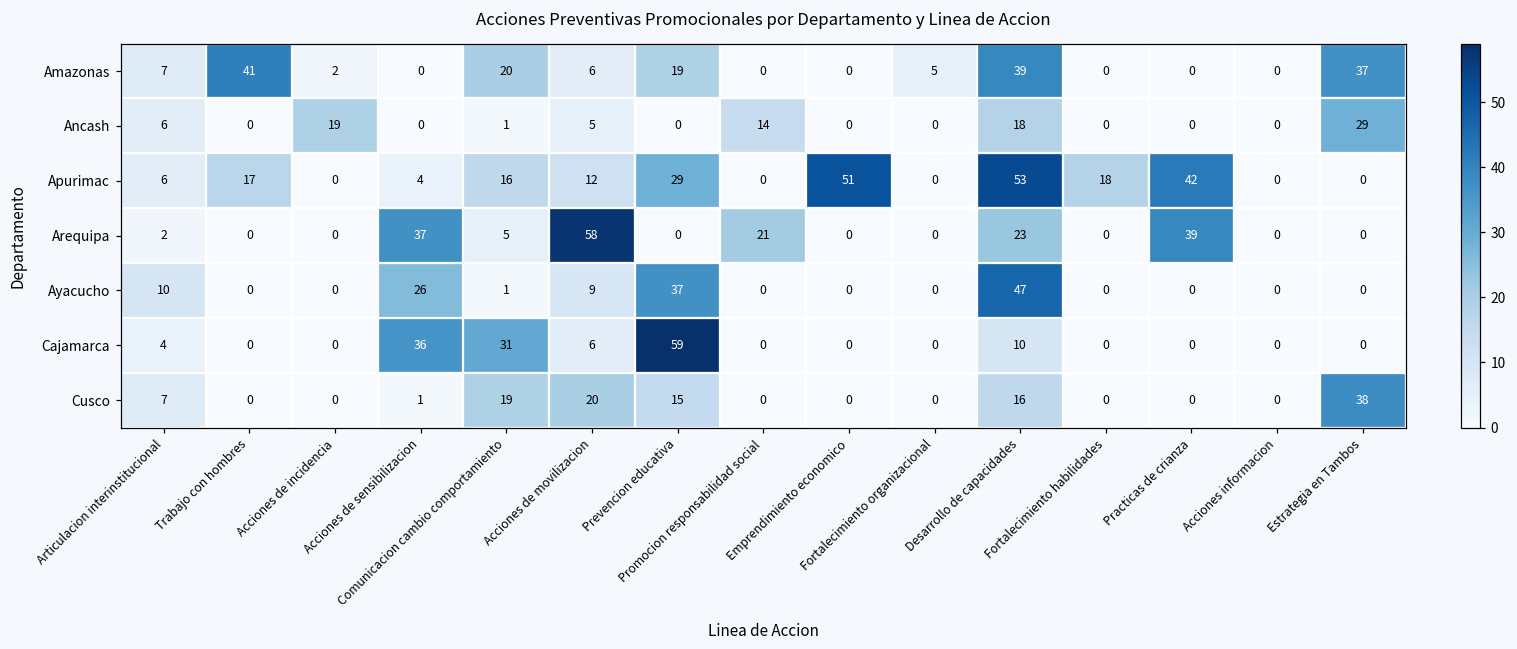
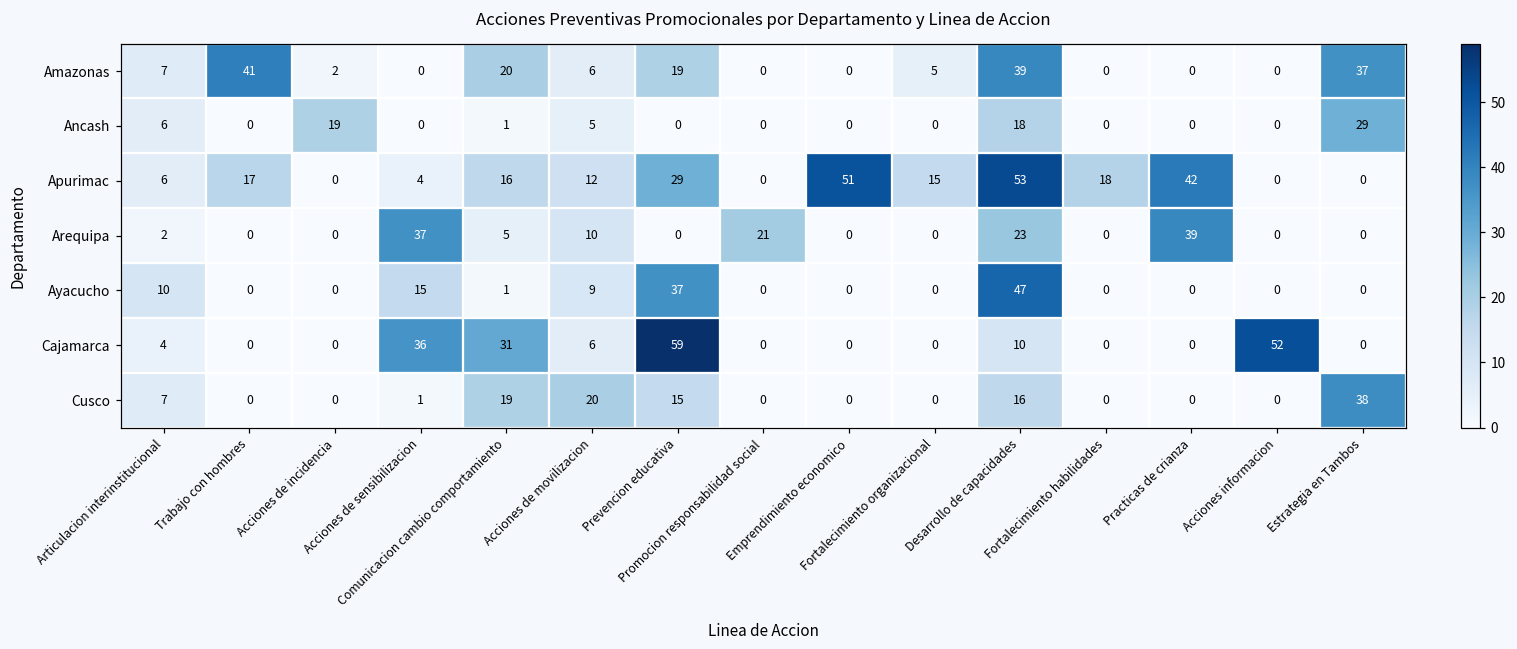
  {
    "Amazonas": {
      "Articulacion interinstitucional": 7,
      "Trabajo con hombres": 41,
      "Acciones de incidencia": 2,
      "Acciones de sensibilizacion": 0,
      "Comunicacion cambio comportamiento": 20,
      "Acciones de movilizacion": 6,
      "Prevencion educativa": 19,
      "Promocion responsabilidad social": 0,
      "Emprendimiento economico": 0,
      "Fortalecimiento organizacional": 5,
      "Desarrollo de capacidades": 39,
      "Fortalecimiento habilidades": 0,
      "Practicas de crianza": 0,
      "Acciones informacion": 0,
      "Estrategia en Tambos": 37
    },
    "Ancash": {
      "Articulacion interinstitucional": 6,
      "Trabajo con hombres": 0,
      "Acciones de incidencia": 19,
      "Acciones de sensibilizacion": 0,
      "Comunicacion cambio comportamiento": 1,
      "Acciones de movilizacion": 5,
      "Prevencion educativa": 0,
-     "Promocion responsabilidad social": 14,
+     "Promocion responsabilidad social": 0,
      "Emprendimiento economico": 0,
      "Fortalecimiento organizacional": 0,
      "Desarrollo de capacidades": 18,
      "Fortalecimiento habilidades": 0,
      "Practicas de crianza": 0,
      "Acciones informacion": 0,
      "Estrategia en Tambos": 29
    },
    "Apurimac": {
      "Articulacion interinstitucional": 6,
      "Trabajo con hombres": 17,
      "Acciones de incidencia": 0,
      "Acciones de sensibilizacion": 4,
      "Comunicacion cambio comportamiento": 16,
      "Acciones de movilizacion": 12,
      "Prevencion educativa": 29,
      "Promocion responsabilidad social": 0,
      "Emprendimiento economico": 51,
-     "Fortalecimiento organizacional": 0,
+     "Fortalecimiento organizacional": 15,
      "Desarrollo de capacidades": 53,
      "Fortalecimiento habilidades": 18,
      "Practicas de crianza": 42,
      "Acciones informacion": 0,
      "Estrategia en Tambos": 0
    },
    "Arequipa": {
      "Articulacion interinstitucional": 2,
      "Trabajo con hombres": 0,
      "Acciones de incidencia": 0,
      "Acciones de sensibilizacion": 37,
      "Comunicacion cambio comportamiento": 5,
-     "Acciones de movilizacion": 58,
+     "Acciones de movilizacion": 10,
      "Prevencion educativa": 0,
      "Promocion responsabilidad social": 21,
      "Emprendimiento economico": 0,
      "Fortalecimiento organizacional": 0,
      "Desarrollo de capacidades": 23,
      "Fortalecimiento habilidades": 0,
      "Practicas de crianza": 39,
      "Acciones informacion": 0,
      "Estrategia en Tambos": 0
    },
    "Ayacucho": {
      "Articulacion interinstitucional": 10,
      "Trabajo con hombres": 0,
      "Acciones de incidencia": 0,
-     "Acciones de sensibilizacion": 26,
+     "Acciones de sensibilizacion": 15,
      "Comunicacion cambio comportamiento": 1,
      "Acciones de movilizacion": 9,
      "Prevencion educativa": 37,
      "Promocion responsabilidad social": 0,
      "Emprendimiento economico": 0,
      "Fortalecimiento organizacional": 0,
      "Desarrollo de capacidades": 47,
      "Fortalecimiento habilidades": 0,
      "Practicas de crianza": 0,
      "Acciones informacion": 0,
      "Estrategia en Tambos": 0
    },
    "Cajamarca": {
      "Articulacion interinstitucional": 4,
      "Trabajo con hombres": 0,
      "Acciones de incidencia": 0,
      "Acciones de sensibilizacion": 36,
      "Comunicacion cambio comportamiento": 31,
      "Acciones de movilizacion": 6,
      "Prevencion educativa": 59,
      "Promocion responsabilidad social": 0,
      "Emprendimiento economico": 0,
      "Fortalecimiento organizacional": 0,
      "Desarrollo de capacidades": 10,
      "Fortalecimiento habilidades": 0,
      "Practicas de crianza": 0,
-     "Acciones informacion": 0,
+     "Acciones informacion": 52,
      "Estrategia en Tambos": 0
    },
    "Cusco": {
      "Articulacion interinstitucional": 7,
      "Trabajo con hombres": 0,
      "Acciones de incidencia": 0,
      "Acciones de sensibilizacion": 1,
      "Comunicacion cambio comportamiento": 19,
      "Acciones de movilizacion": 20,
      "Prevencion educativa": 15,
      "Promocion responsabilidad social": 0,
      "Emprendimiento economico": 0,
      "Fortalecimiento organizacional": 0,
      "Desarrollo de capacidades": 16,
      "Fortalecimiento habilidades": 0,
      "Practicas de crianza": 0,
      "Acciones informacion": 0,
      "Estrategia en Tambos": 38
    }
  }
